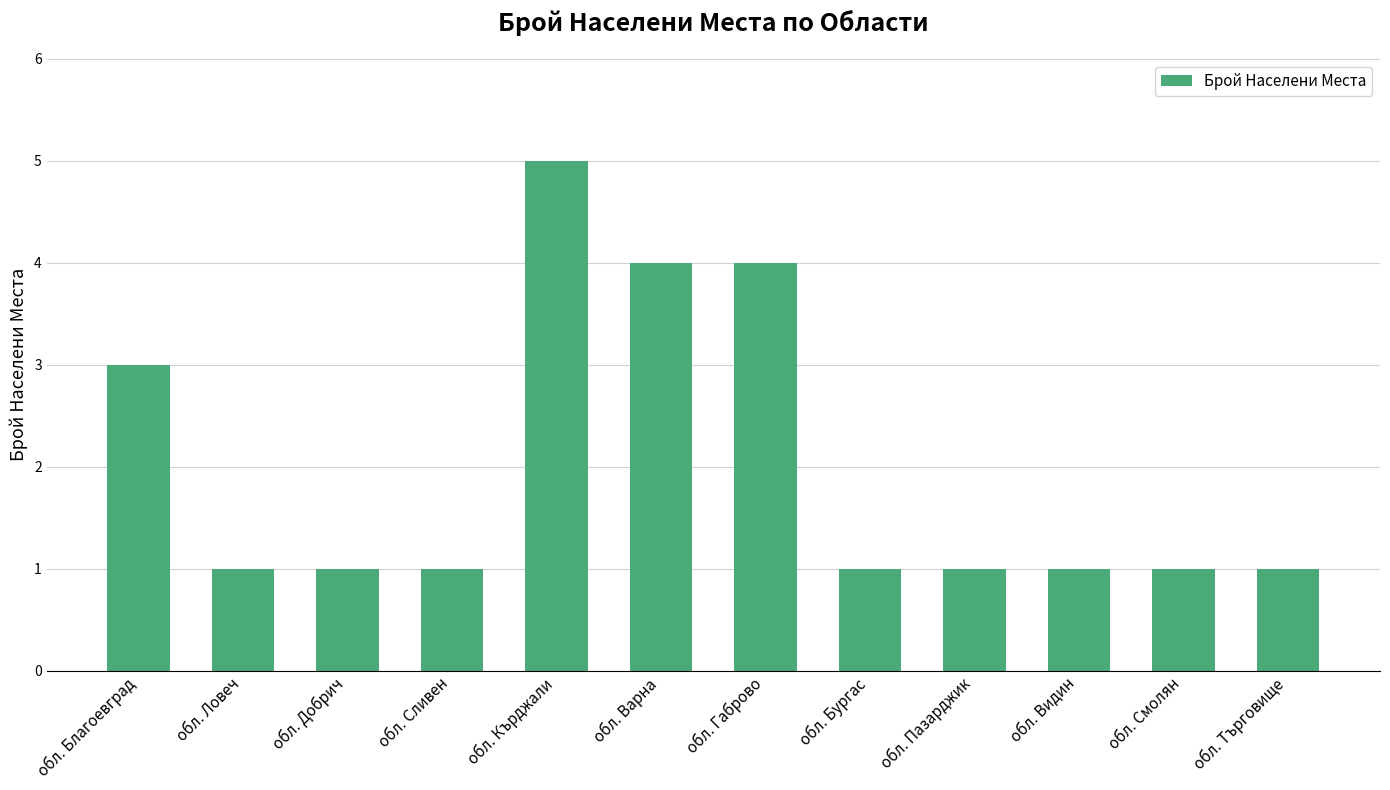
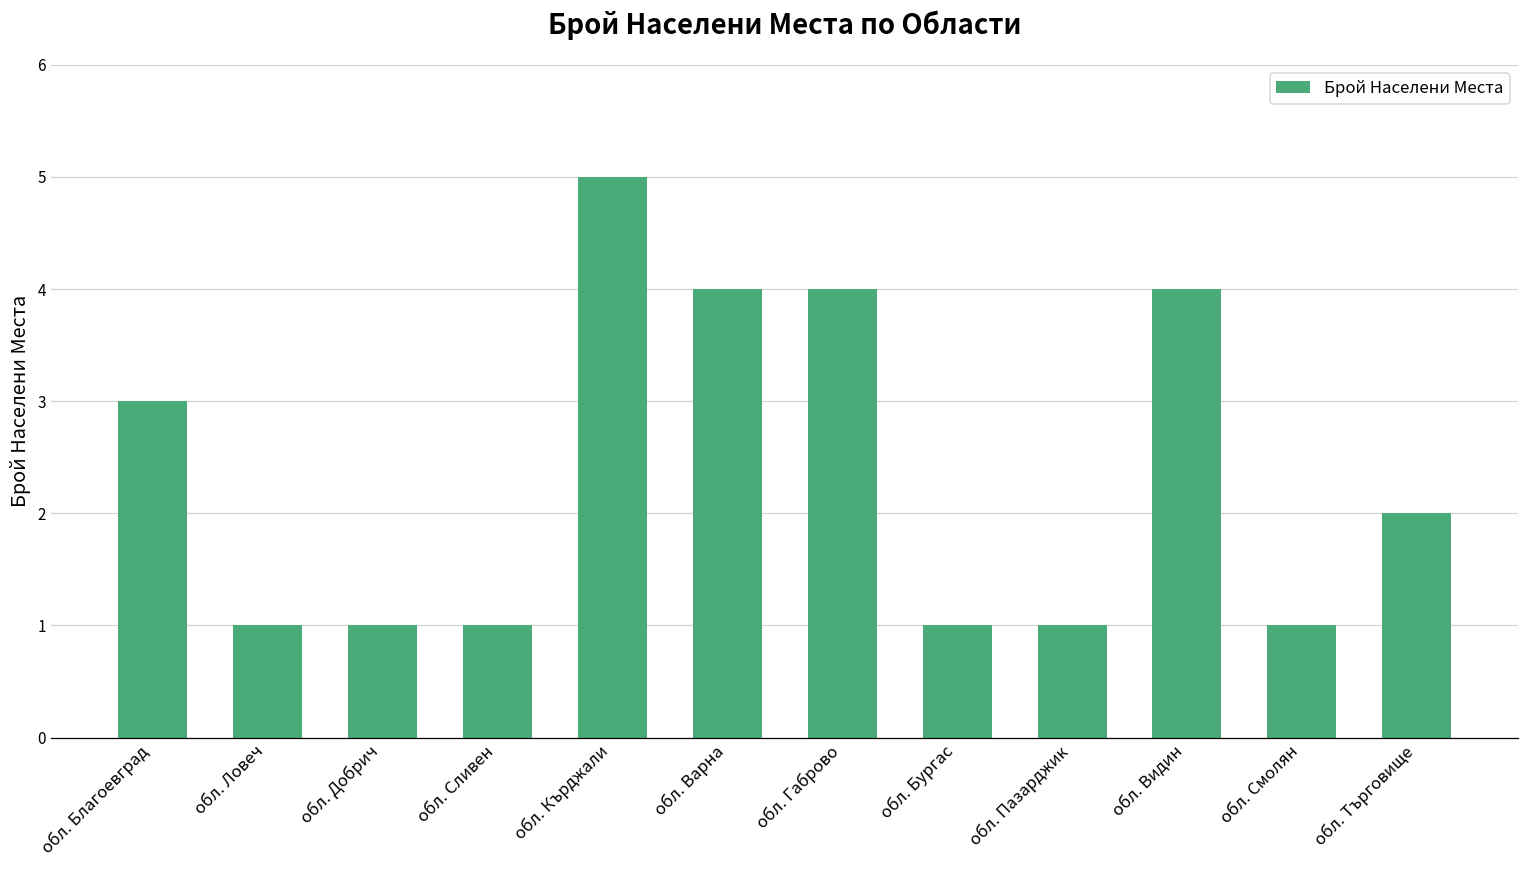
  {
    "обл. Благоевград": 3,
    "обл. Ловеч": 1,
    "обл. Добрич": 1,
    "обл. Сливен": 1,
    "обл. Кърджали": 5,
    "обл. Варна": 4,
    "обл. Габрово": 4,
    "обл. Бургас": 1,
    "обл. Пазарджик": 1,
-   "обл. Видин": 1,
+   "обл. Видин": 4,
    "обл. Смолян": 1,
-   "обл. Търговище": 1
+   "обл. Търговище": 2
  }
